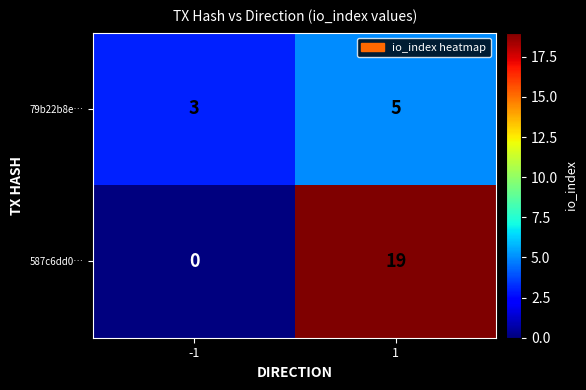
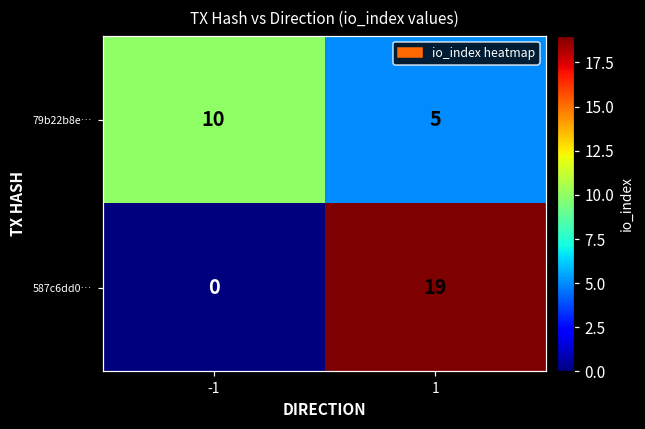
  {
    "79b22b8e…": {
-     "-1": 3,
+     "-1": 10,
      "1": 5
    },
    "587c6dd0…": {
      "-1": 0,
      "1": 19
    }
  }
